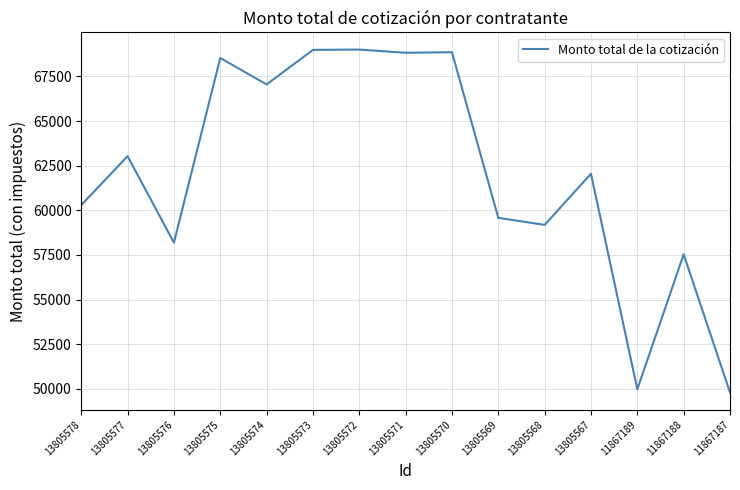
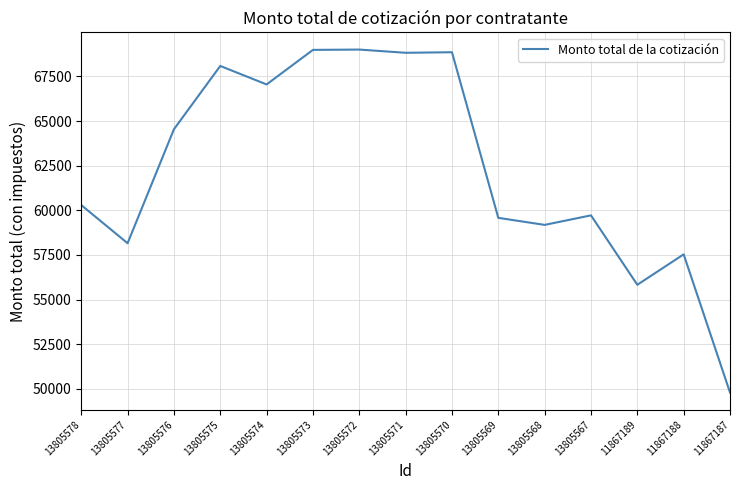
  {
    "13805578": 60300,
-   "13805577": 63000,
-   "13805576": 58200,
-   "13805575": 68500,
+   "13805577": 58200,
+   "13805576": 64500,
+   "13805575": 68100,
    "13805574": 67000,
    "13805573": 69000,
    "13805572": 69000,
    "13805571": 68800,
    "13805570": 68900,
    "13805569": 59600,
    "13805568": 59200,
-   "13805567": 62000,
-   "11867189": 50000,
+   "13805567": 59700,
+   "11867189": 55800,
    "11867188": 57500,
    "11867187": 49800
  }
